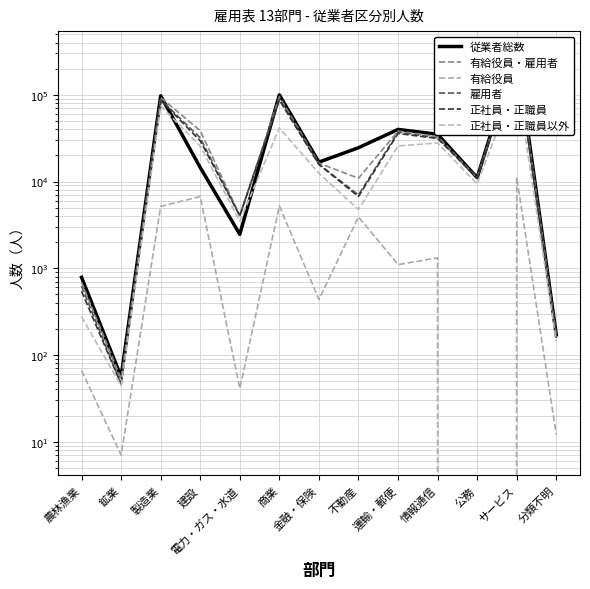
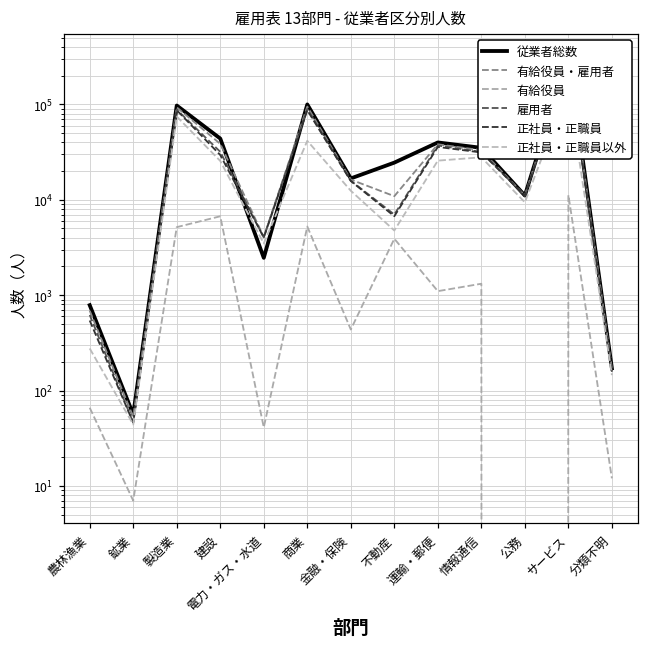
  {
    "従業者総数": {
      "農林漁業": 800,
-     "建設": 14000,
+     "建設": 40000,
      "電力・ガス・水道": 2500,
      "不動産": 25000
    }
  }
